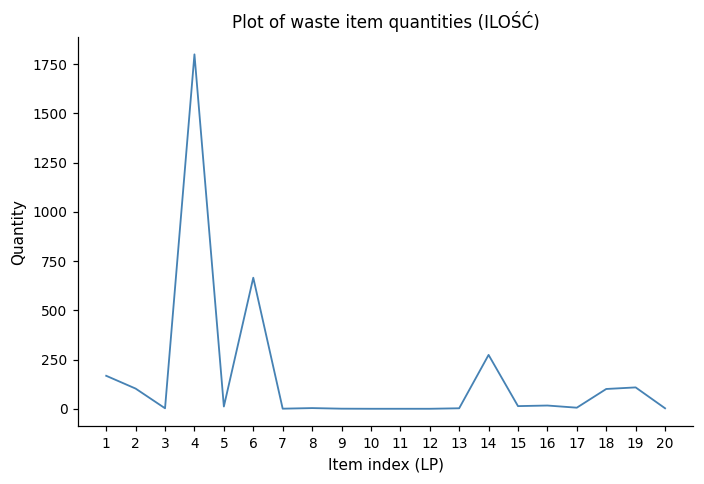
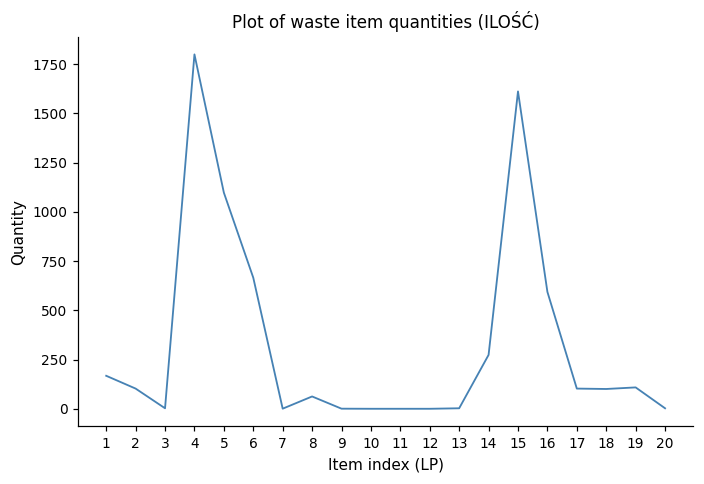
  {
    "1": 170,
    "2": 100,
    "3": 0,
    "4": 1800,
-   "5": 10,
+   "5": 1100,
    "6": 670,
    "7": 0,
-   "8": 0,
+   "8": 60,
    "9": 0,
    "10": 0,
    "11": 0,
    "12": 0,
    "13": 0,
    "14": 270,
-   "15": 10,
-   "16": 20,
-   "17": 10,
+   "15": 1610,
+   "16": 590,
+   "17": 100,
    "18": 100,
    "19": 110,
    "20": 0
  }
